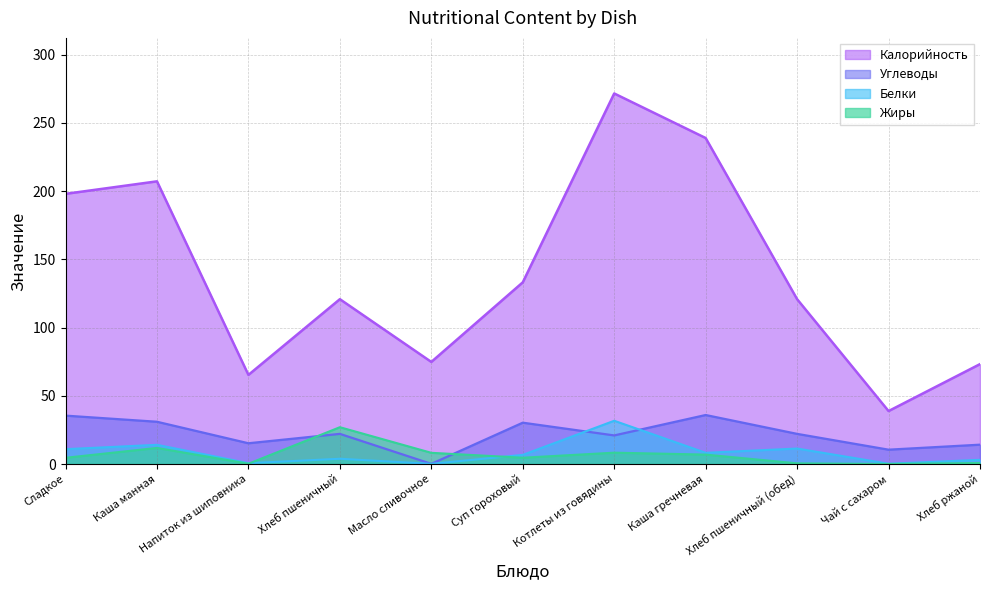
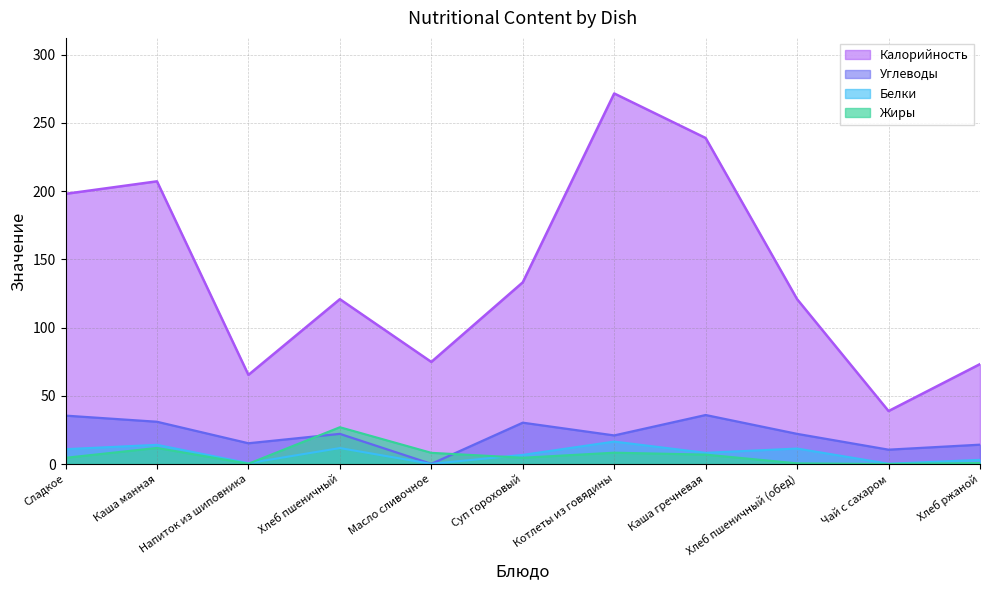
  {
    "Белки": {
      "Сладкое": 11,
      "Каша манная": 14,
-     "Хлеб пшеничный": 4,
+     "Хлеб пшеничный": 12,
      "Суп гороховый": 7,
-     "Котлеты из говядины": 32,
+     "Котлеты из говядины": 16,
      "Хлеб пшеничный (обед)": 11,
      "Хлеб ржаной": 3
    },
    "Жиры": {
      "Сладкое": 5,
      "Каша манная": 12,
      "Хлеб пшеничный": 27,
      "Масло сливочное": 8,
      "Суп гороховый": 5,
      "Котлеты из говядины": 8,
      "Хлеб пшеничный (обед)": 0,
      "Хлеб ржаной": 1
    }
  }
